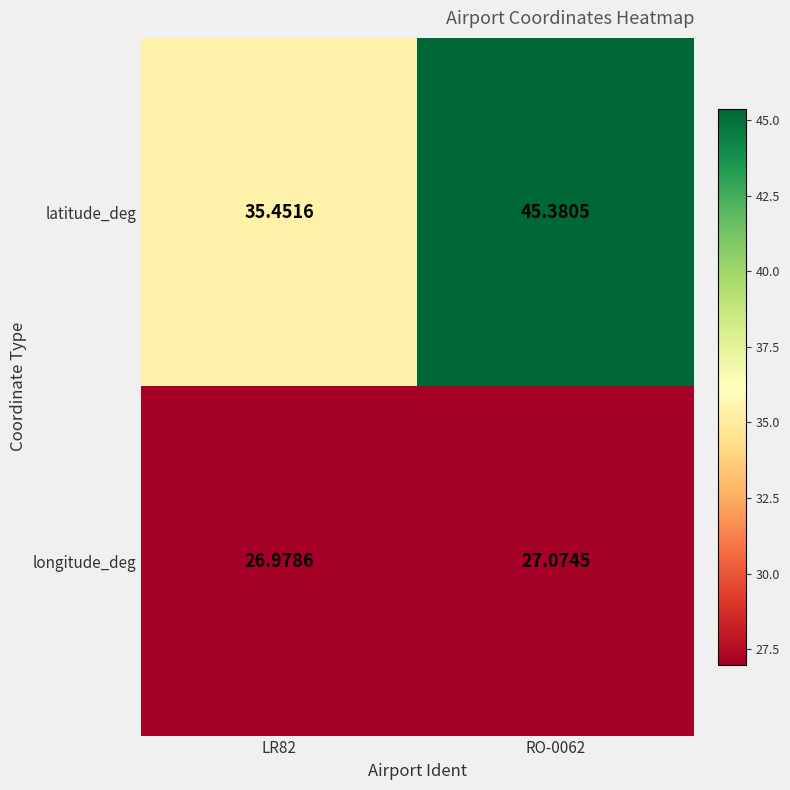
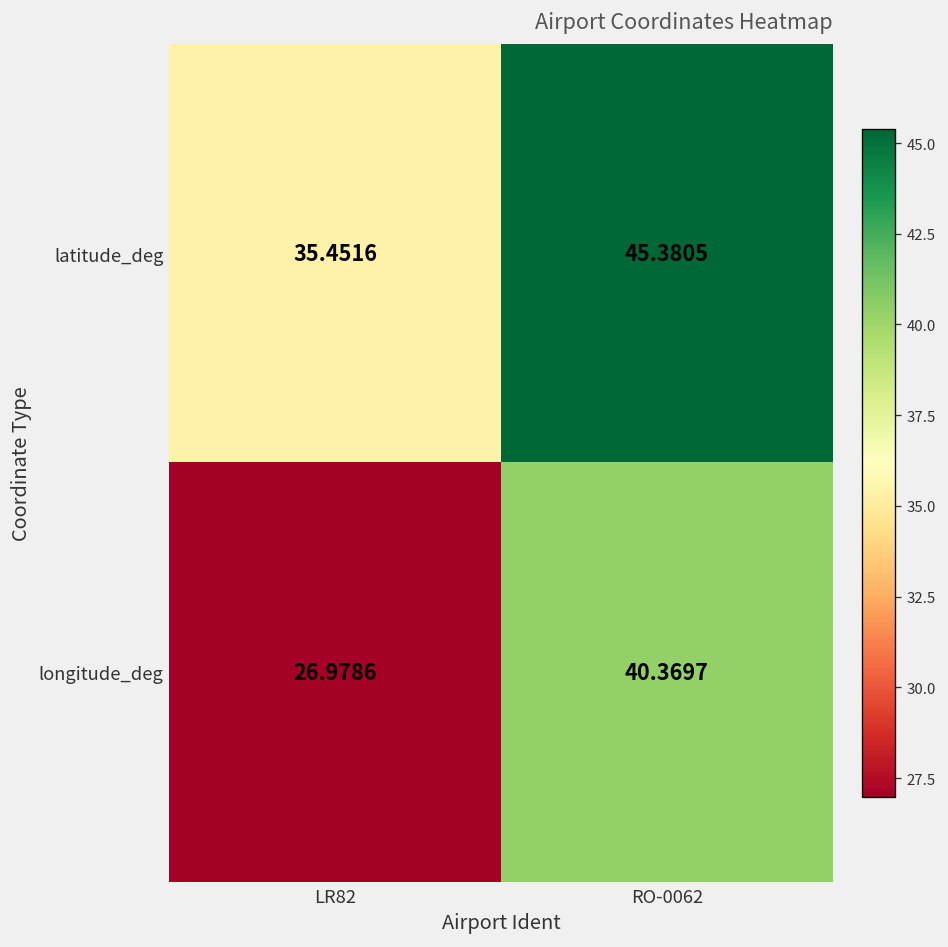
  {
    "latitude_deg": {
      "LR82": 35.4516,
      "RO-0062": 45.3805
    },
    "longitude_deg": {
      "LR82": 26.9786,
-     "RO-0062": 27.0745
+     "RO-0062": 40.3697
    }
  }
